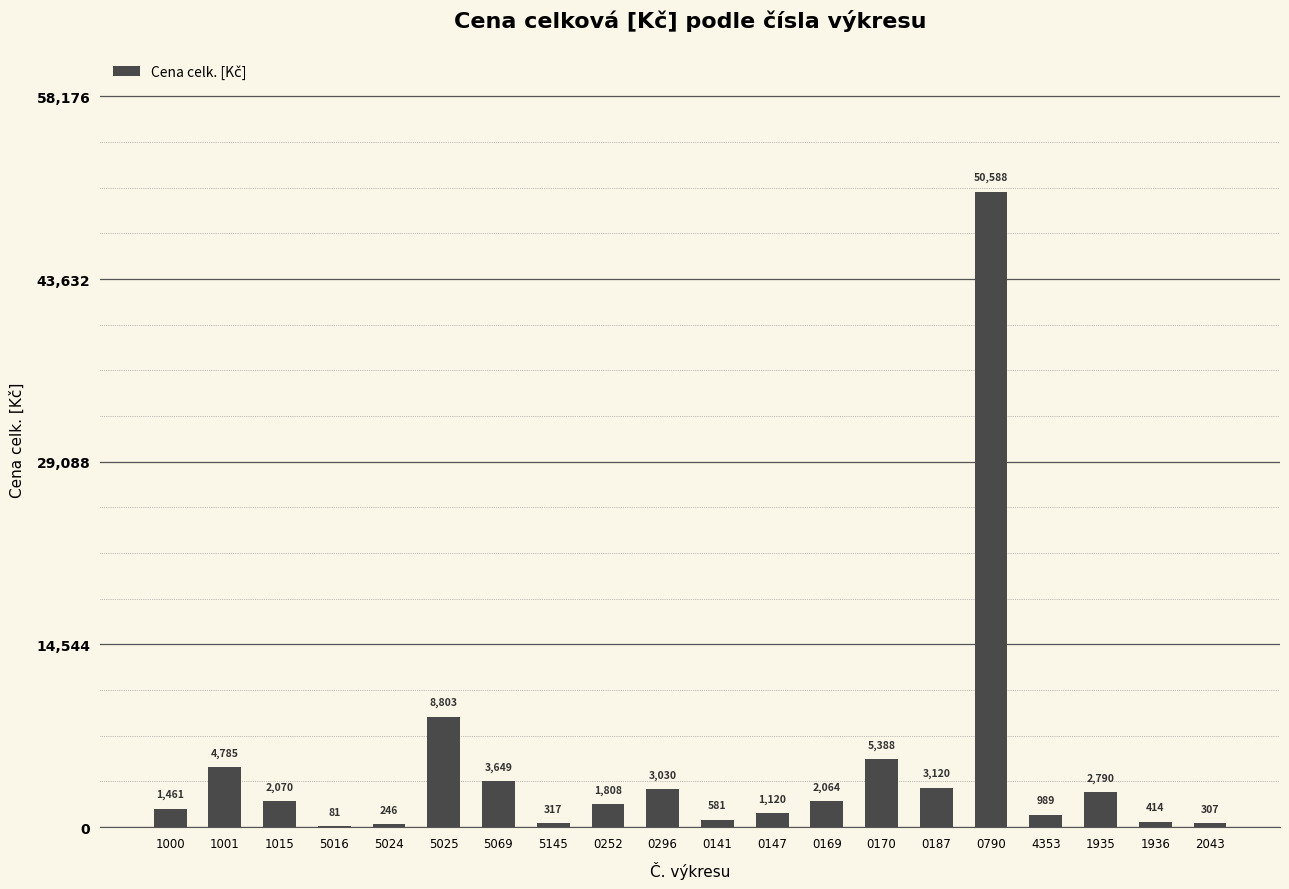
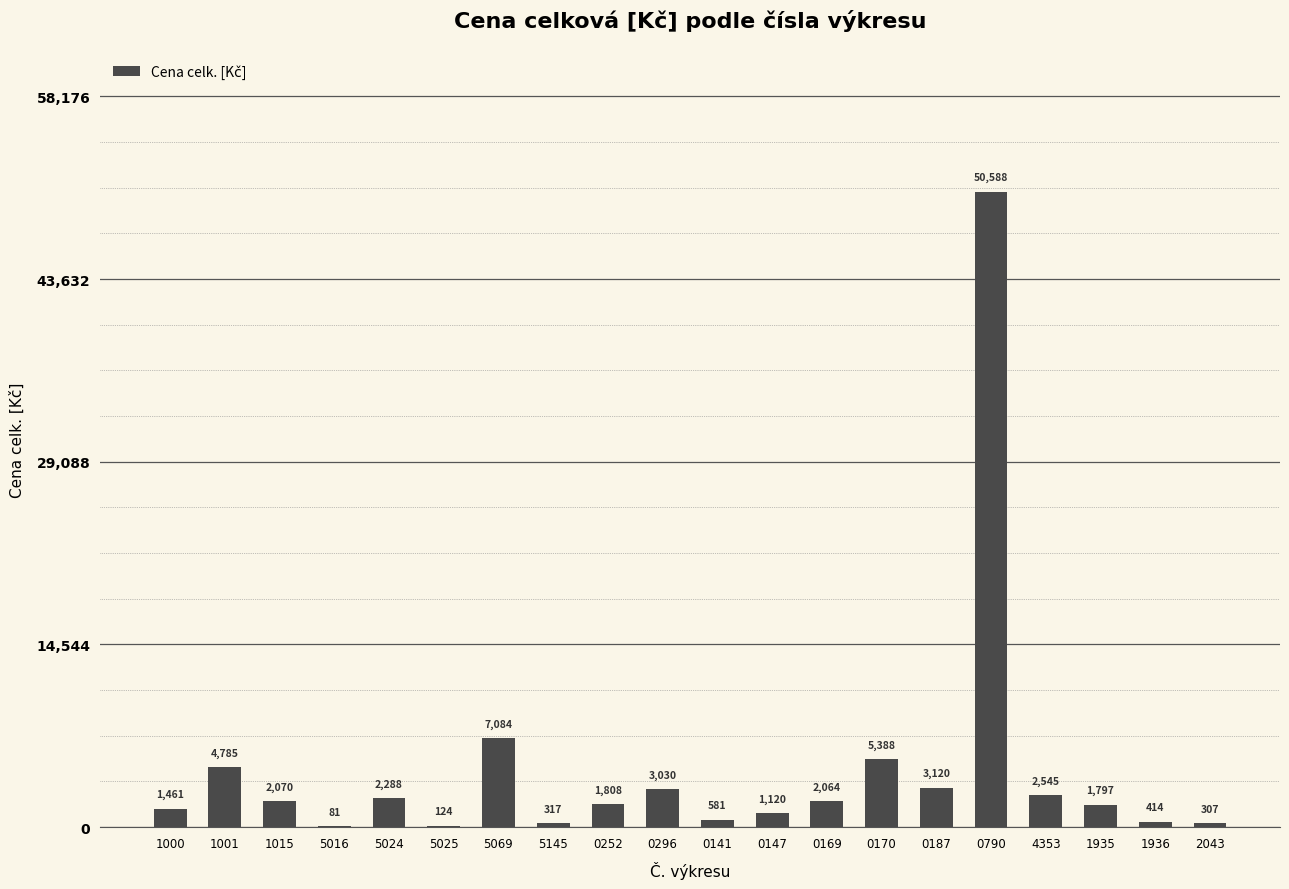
  {
    "1000": "1,461",
    "1001": "4,785",
    "1015": "2,070",
    "5016": "81",
-   "5024": "246",
-   "5025": "8,803",
-   "5069": "3,649",
+   "5024": "2,288",
+   "5025": "124",
+   "5069": "7,084",
    "5145": "317",
    "0252": "1,808",
    "0296": "3,030",
    "0141": "581",
    "0147": "1,120",
    "0169": "2,064",
    "0170": "5,388",
    "0187": "3,120",
    "0790": "50,588",
-   "4353": "989",
-   "1935": "2,790",
+   "4353": "2,545",
+   "1935": "1,797",
    "1936": "414",
    "2043": "307"
  }
